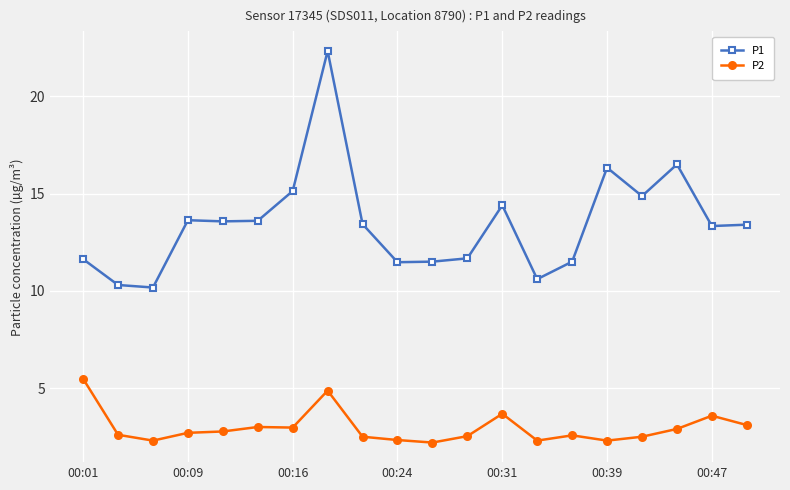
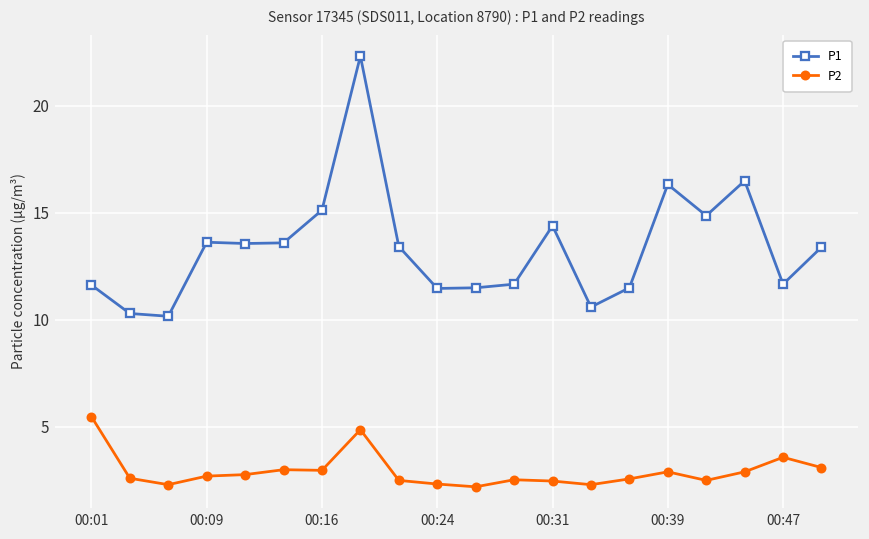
  {
    "P1": {
      "00:01": 11.6,
      "00:09": 13.6,
      "00:16": 15.1,
      "00:24": 11.5,
      "00:31": 14.4,
      "00:39": 16.3,
-     "00:47": 13.3
+     "00:47": 11.7
    },
    "P2": {
      "00:01": 5.5,
      "00:09": 2.7,
      "00:16": 3.0,
      "00:24": 2.3,
-     "00:31": 3.7,
-     "00:39": 2.3,
+     "00:31": 2.5,
+     "00:39": 2.9,
      "00:47": 3.6
    }
  }
